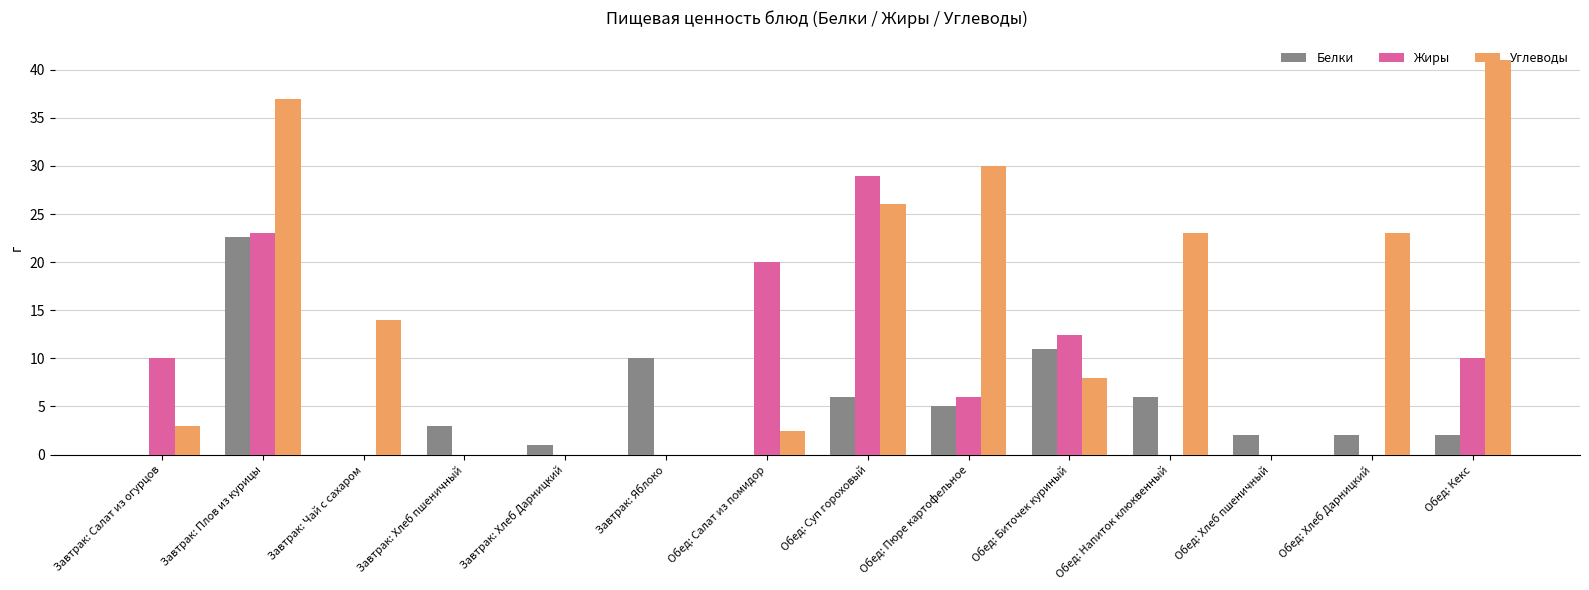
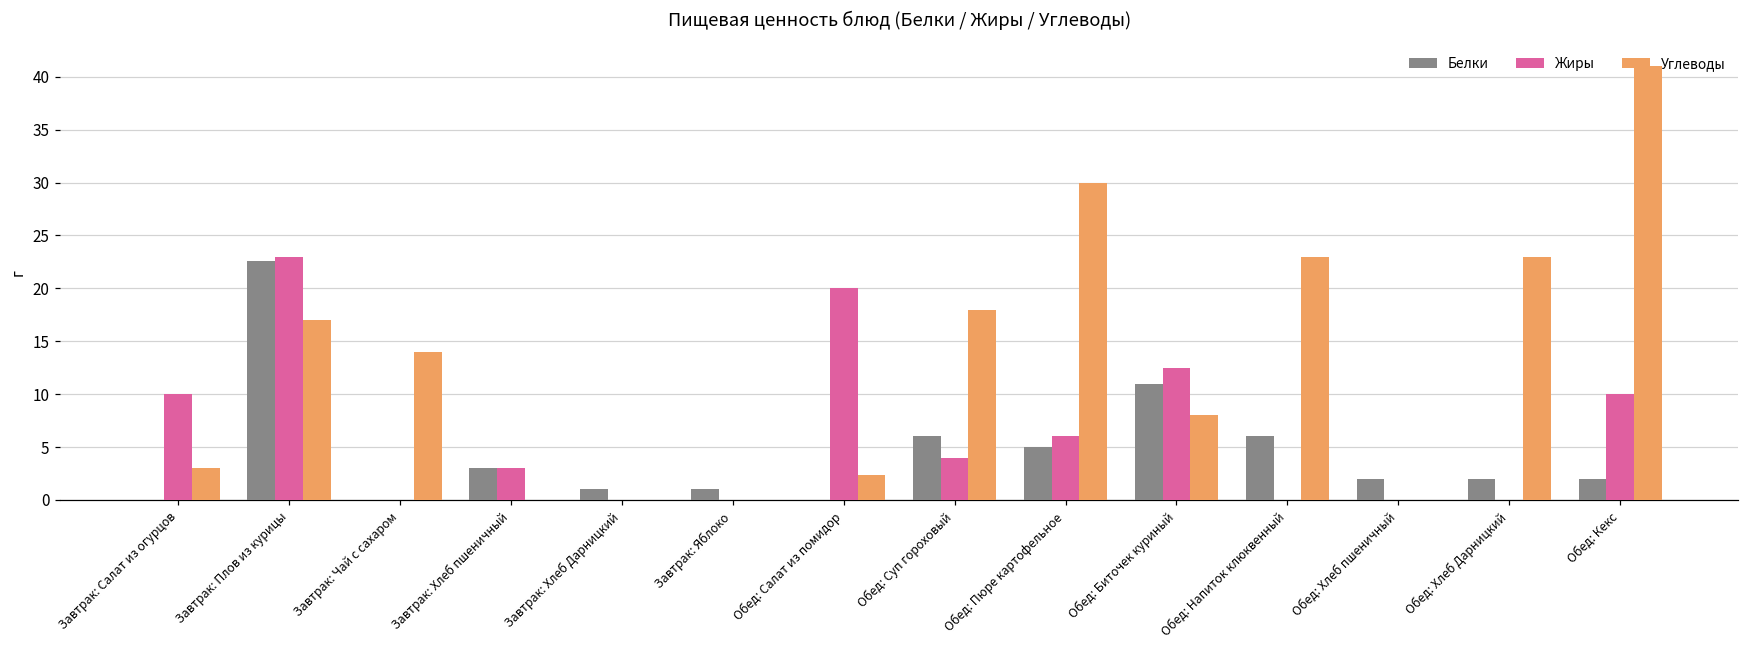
  {
    "Белки": {
      "Завтрак: Салат из огурцов": 0,
      "Завтрак: Плов из курицы": 23,
      "Завтрак: Чай с сахаром": 0,
      "Завтрак: Хлеб пшеничный": 3,
      "Завтрак: Хлеб Дарницкий": 1,
-     "Завтрак: Яблоко": 10,
+     "Завтрак: Яблоко": 1,
      "Обед: Салат из помидор": 0,
      "Обед: Суп гороховый": 6,
      "Обед: Пюре картофельное": 5,
      "Обед: Биточек куриный": 11,
      "Обед: Напиток клюквенный": 6,
      "Обед: Хлеб пшеничный": 2,
      "Обед: Хлеб Дарницкий": 2,
      "Обед: Кекс": 2
    },
    "Жиры": {
      "Завтрак: Салат из огурцов": 10,
      "Завтрак: Плов из курицы": 23,
      "Завтрак: Чай с сахаром": 0,
-     "Завтрак: Хлеб пшеничный": 0,
+     "Завтрак: Хлеб пшеничный": 3,
      "Завтрак: Хлеб Дарницкий": 0,
      "Завтрак: Яблоко": 0,
      "Обед: Салат из помидор": 20,
-     "Обед: Суп гороховый": 29,
+     "Обед: Суп гороховый": 4,
      "Обед: Пюре картофельное": 6,
      "Обед: Биточек куриный": 12,
      "Обед: Напиток клюквенный": 0,
      "Обед: Хлеб пшеничный": 0,
      "Обед: Хлеб Дарницкий": 0,
      "Обед: Кекс": 10
    },
    "Углеводы": {
      "Завтрак: Салат из огурцов": 3,
-     "Завтрак: Плов из курицы": 37,
+     "Завтрак: Плов из курицы": 17,
      "Завтрак: Чай с сахаром": 14,
      "Завтрак: Хлеб пшеничный": 0,
      "Завтрак: Хлеб Дарницкий": 0,
      "Завтрак: Яблоко": 0,
      "Обед: Салат из помидор": 2,
-     "Обед: Суп гороховый": 26,
+     "Обед: Суп гороховый": 18,
      "Обед: Пюре картофельное": 30,
      "Обед: Биточек куриный": 8,
      "Обед: Напиток клюквенный": 23,
      "Обед: Хлеб пшеничный": 0,
      "Обед: Хлеб Дарницкий": 23,
      "Обед: Кекс": 41
    }
  }
